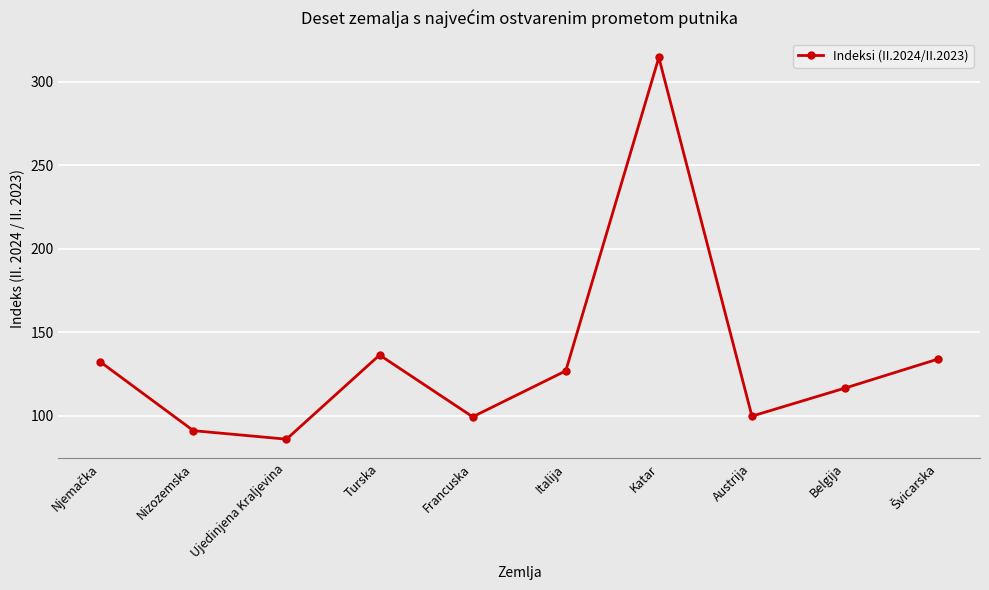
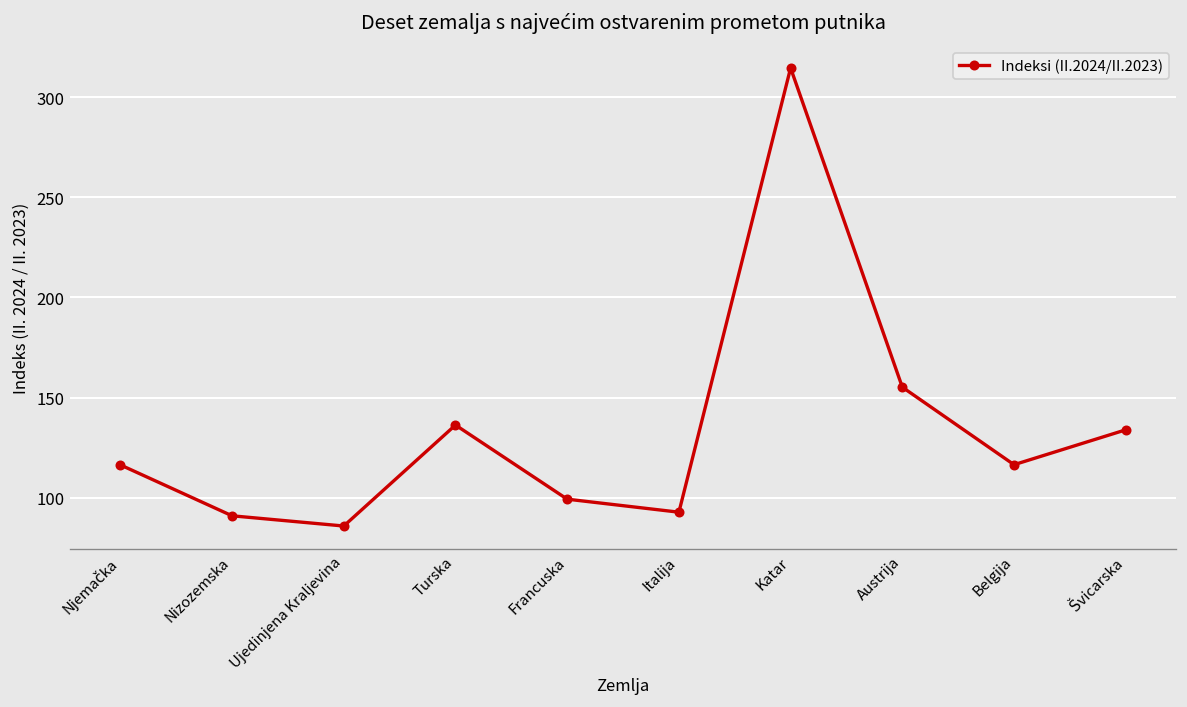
  {
-   "Njemačka": 132,
+   "Njemačka": 116,
    "Nizozemska": 91,
    "Ujedinjena Kraljevina": 86,
    "Turska": 136,
    "Francuska": 99,
-   "Italija": 127,
+   "Italija": 93,
    "Katar": 315,
-   "Austrija": 100,
+   "Austrija": 155,
    "Belgija": 117,
    "Švicarska": 134
  }
